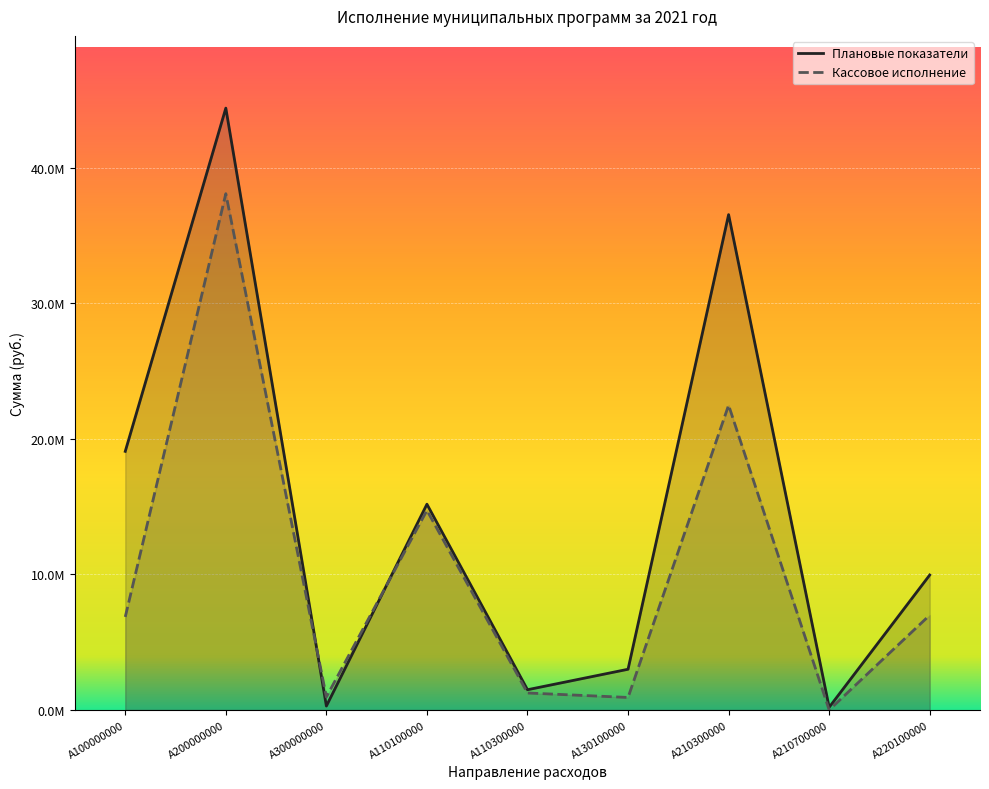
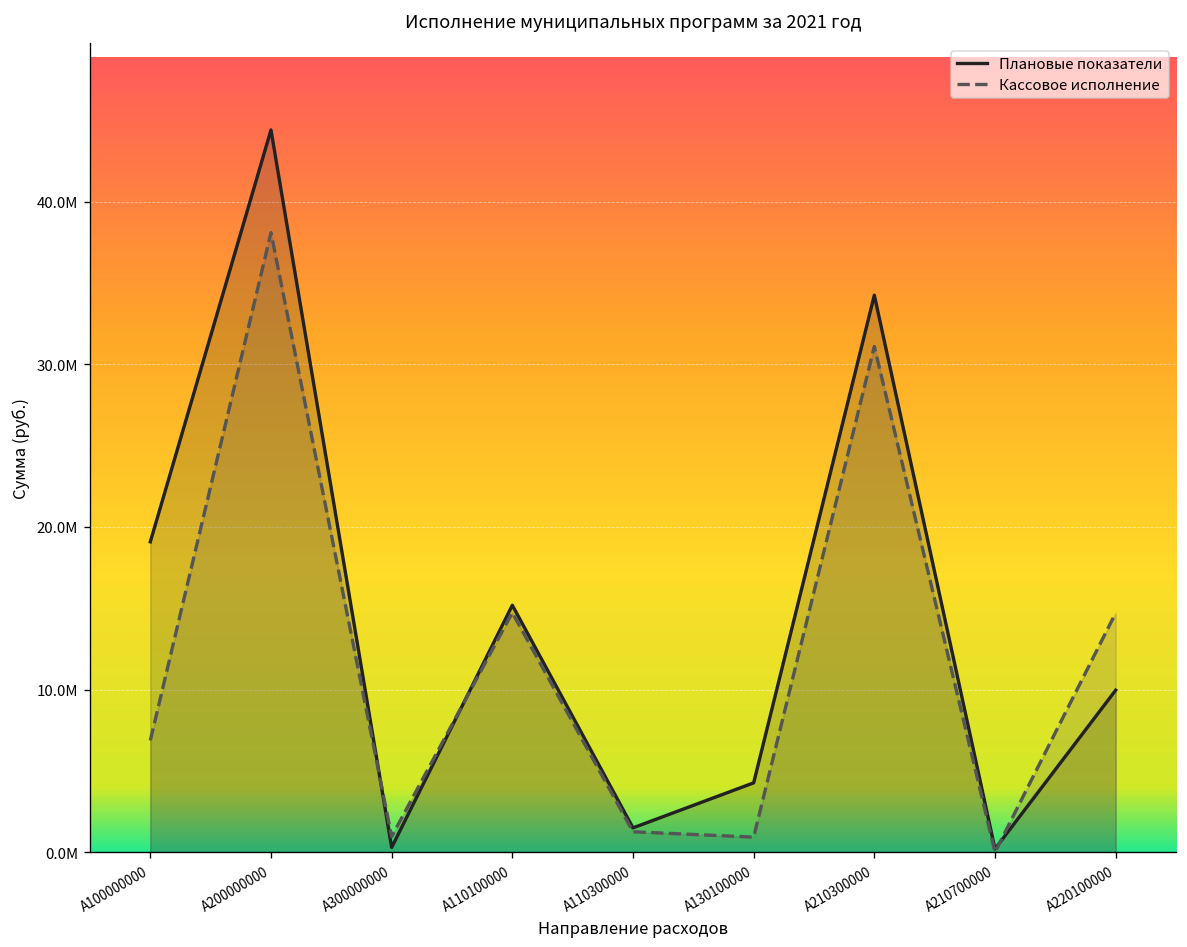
  {
    "Плановые показатели": {
      "A100000000": 19100000,
      "A200000000": 44400000,
      "A300000000": 300000,
      "A110100000": 15200000,
      "A110300000": 1500000,
-     "A130100000": 3000000,
-     "A210300000": 36500000,
+     "A130100000": 4300000,
+     "A210300000": 34200000,
      "A210700000": 200000,
      "A220100000": 10000000
    },
    "Кассовое исполнение": {
      "A100000000": 6900000,
      "A200000000": 38100000,
      "A300000000": 1000000,
      "A110100000": 14700000,
      "A110300000": 1300000,
      "A130100000": 900000,
-     "A210300000": 22500000,
+     "A210300000": 31100000,
      "A210700000": 0,
-     "A220100000": 7000000
+     "A220100000": 14700000
    }
  }
